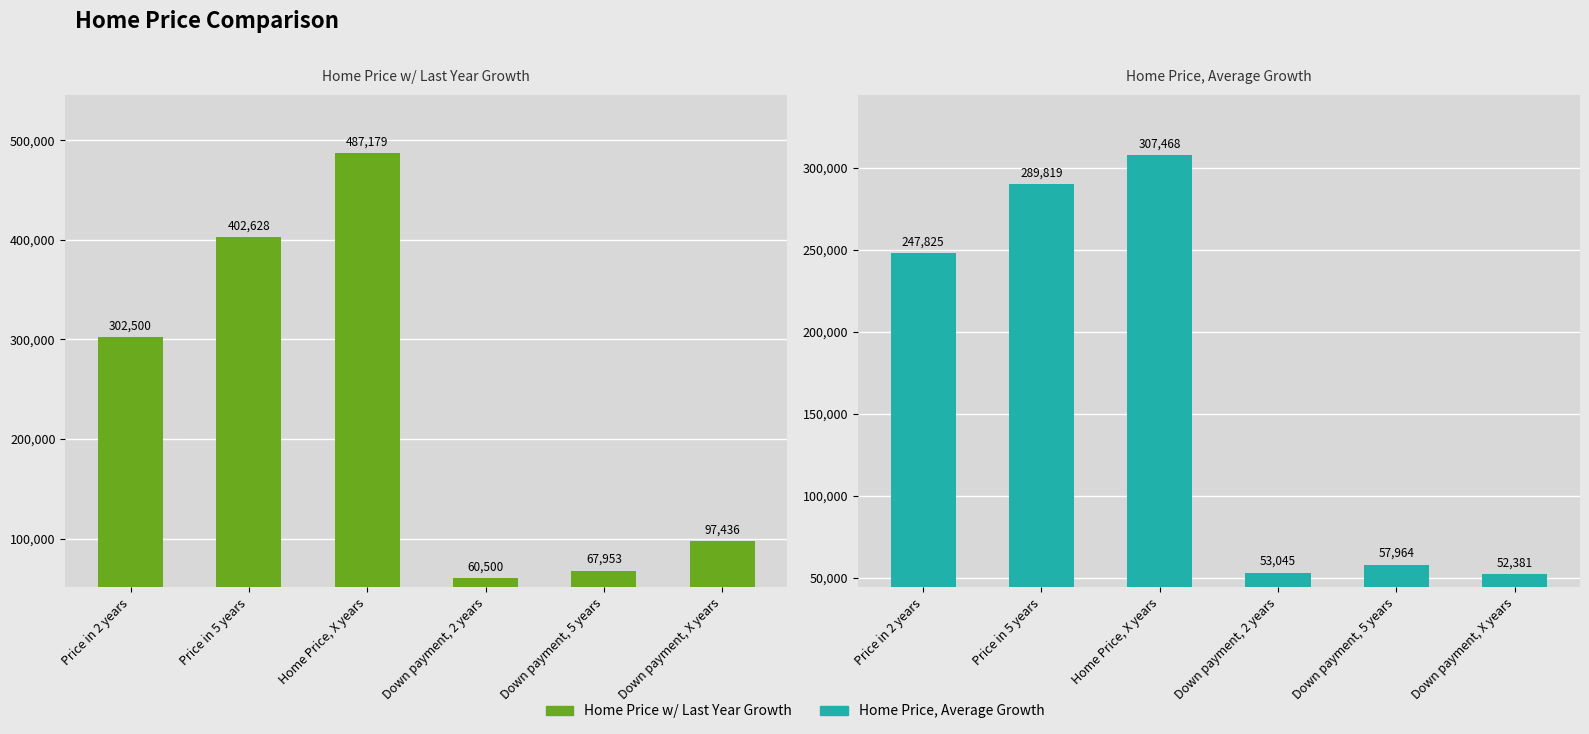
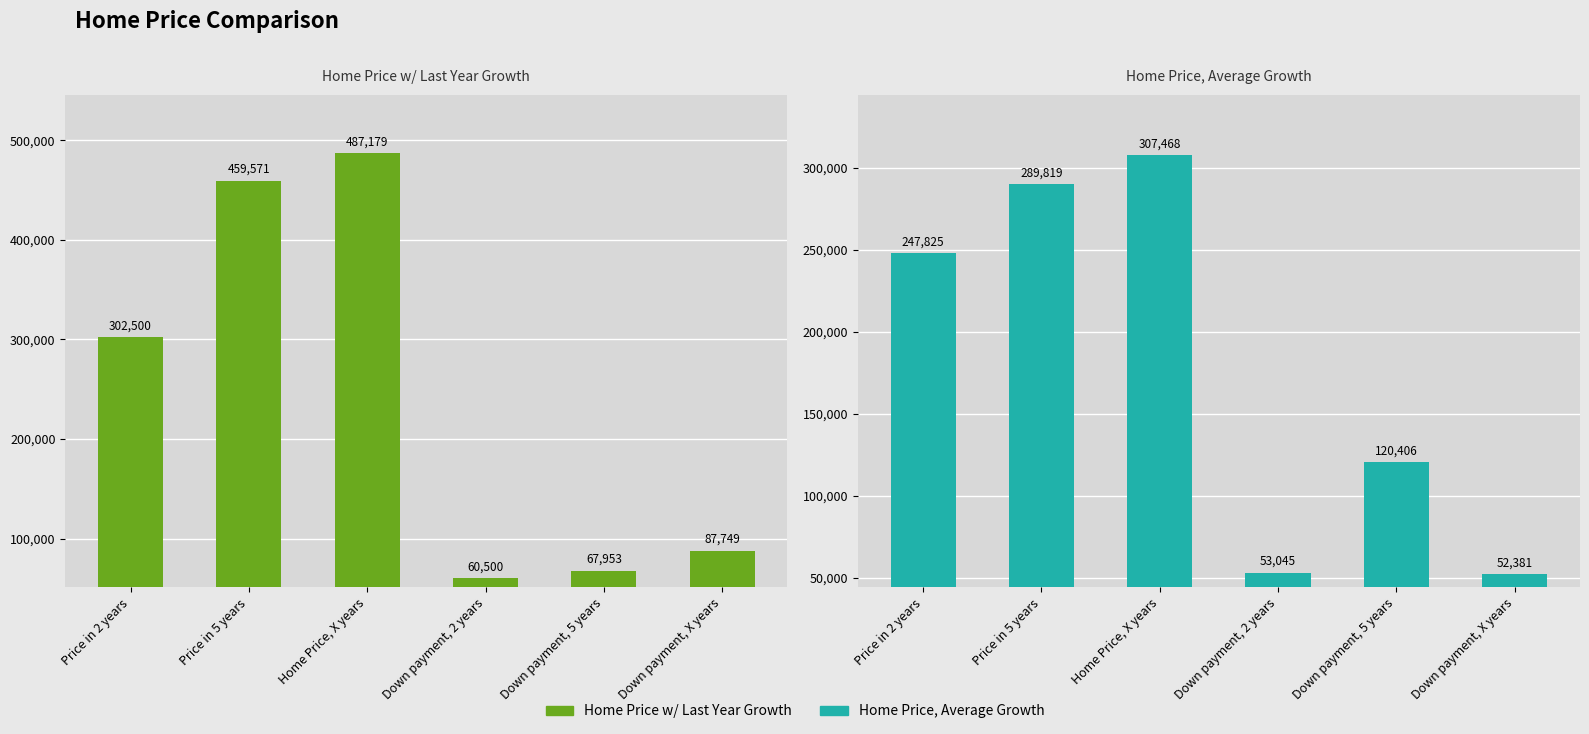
  {
    "Home Price w/ Last Year Growth": {
      "Price in 2 years": "302,500",
-     "Price in 5 years": "402,628",
+     "Price in 5 years": "459,571",
      "Home Price, X years": "487,179",
      "Down payment, 2 years": "60,500",
      "Down payment, 5 years": "67,953",
-     "Down payment, X years": "97,436"
+     "Down payment, X years": "87,749"
    },
    "Home Price, Average Growth": {
      "Price in 2 years": "247,825",
      "Price in 5 years": "289,819",
      "Home Price, X years": "307,468",
      "Down payment, 2 years": "53,045",
-     "Down payment, 5 years": "57,964",
+     "Down payment, 5 years": "120,406",
      "Down payment, X years": "52,381"
    }
  }
